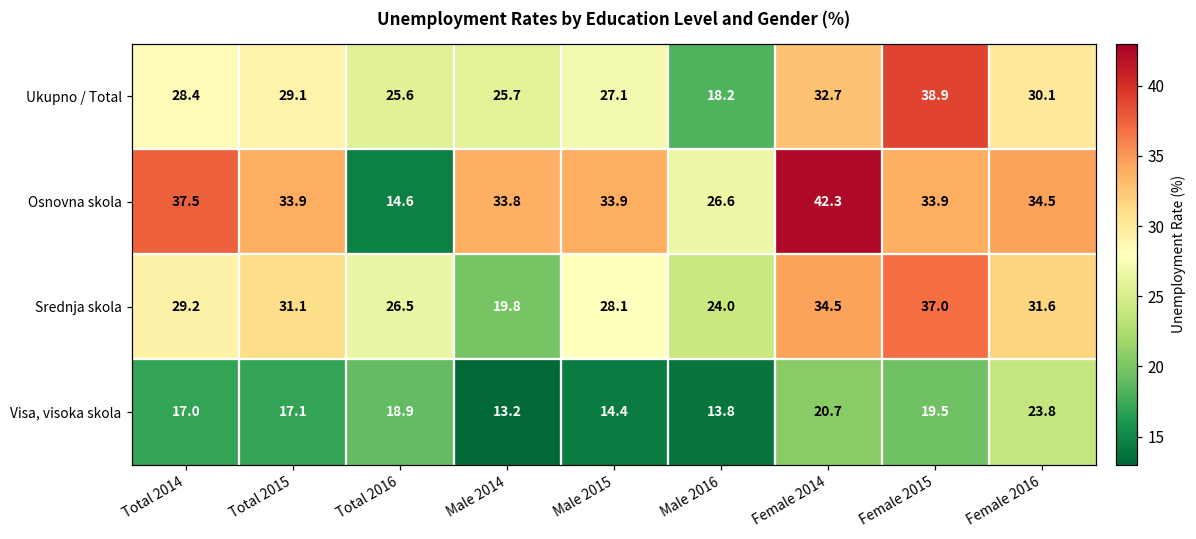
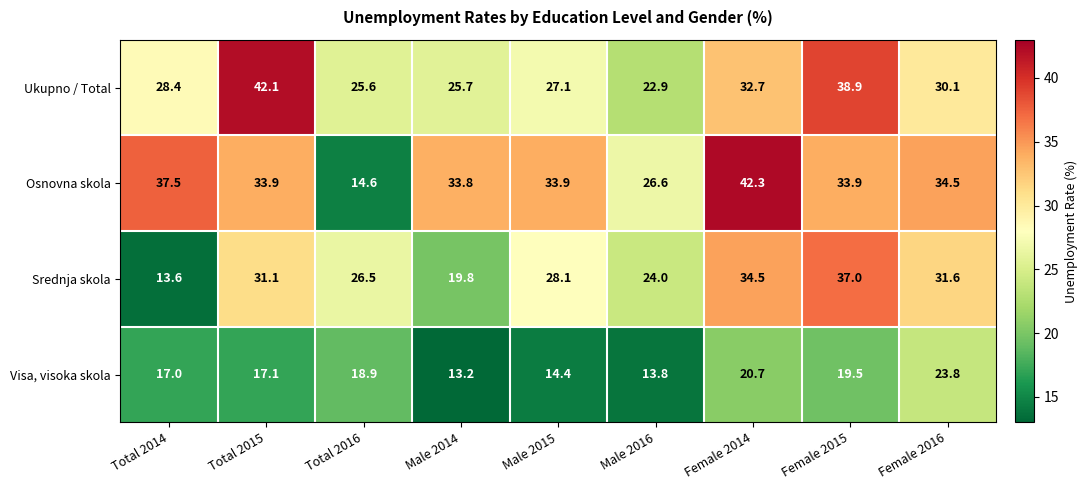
  {
    "Ukupno / Total": {
      "Total 2014": 28.4,
-     "Total 2015": 29.1,
+     "Total 2015": 42.1,
      "Total 2016": 25.6,
      "Male 2014": 25.7,
      "Male 2015": 27.1,
-     "Male 2016": 18.2,
+     "Male 2016": 22.9,
      "Female 2014": 32.7,
      "Female 2015": 38.9,
      "Female 2016": 30.1
    },
    "Osnovna skola": {
      "Total 2014": 37.5,
      "Total 2015": 33.9,
      "Total 2016": 14.6,
      "Male 2014": 33.8,
      "Male 2015": 33.9,
      "Male 2016": 26.6,
      "Female 2014": 42.3,
      "Female 2015": 33.9,
      "Female 2016": 34.5
    },
    "Srednja skola": {
-     "Total 2014": 29.2,
+     "Total 2014": 13.6,
      "Total 2015": 31.1,
      "Total 2016": 26.5,
      "Male 2014": 19.8,
      "Male 2015": 28.1,
      "Male 2016": 24.0,
      "Female 2014": 34.5,
      "Female 2015": 37.0,
      "Female 2016": 31.6
    },
    "Visa, visoka skola": {
      "Total 2014": 17.0,
      "Total 2015": 17.1,
      "Total 2016": 18.9,
      "Male 2014": 13.2,
      "Male 2015": 14.4,
      "Male 2016": 13.8,
      "Female 2014": 20.7,
      "Female 2015": 19.5,
      "Female 2016": 23.8
    }
  }
